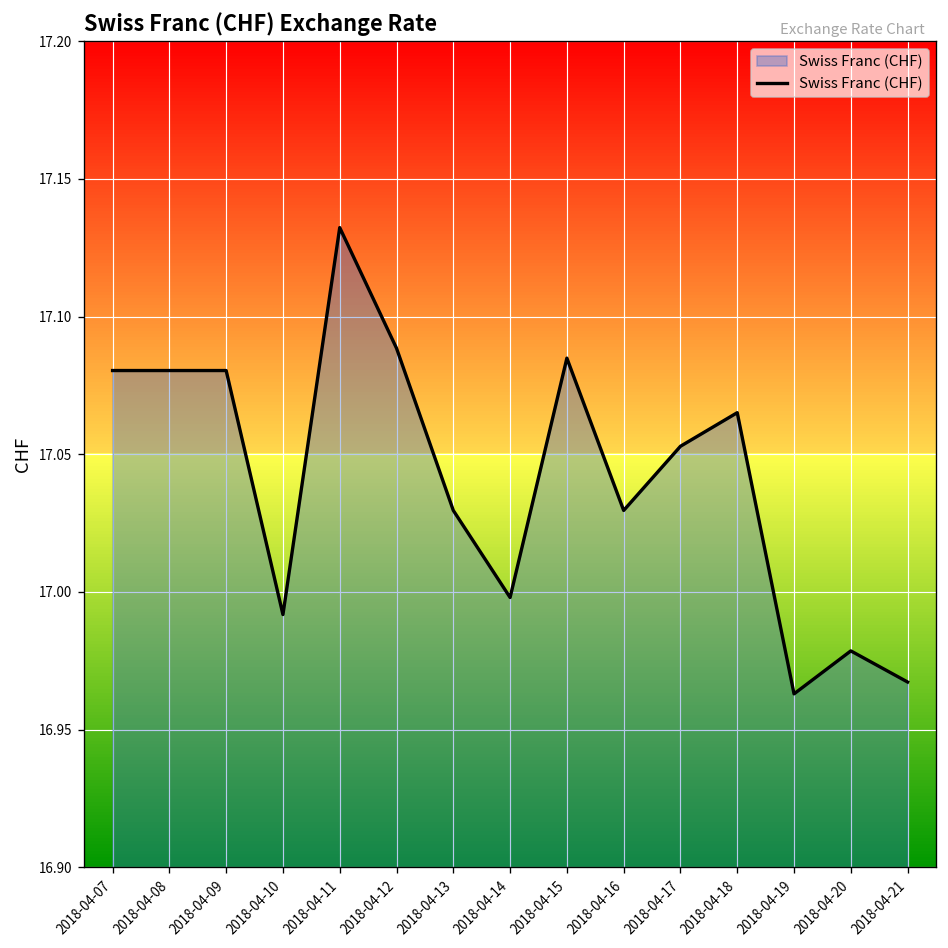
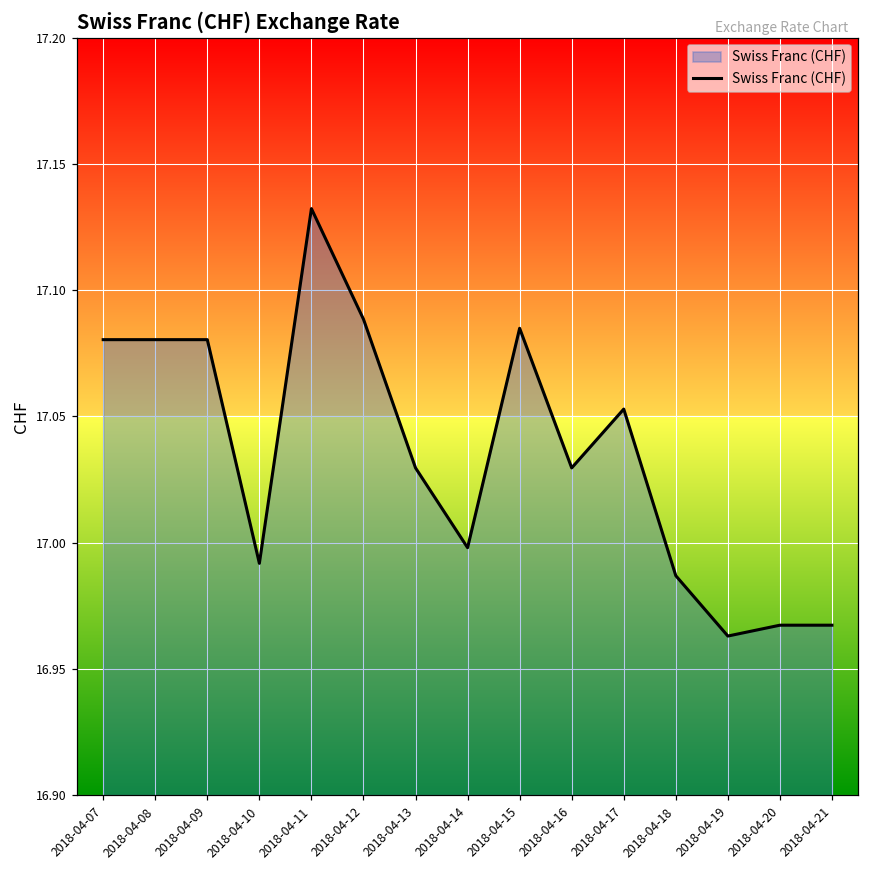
  {
    "2018-04-07": 17.080,
    "2018-04-08": 17.080,
    "2018-04-09": 17.080,
    "2018-04-10": 16.992,
    "2018-04-11": 17.132,
    "2018-04-12": 17.089,
    "2018-04-13": 17.030,
    "2018-04-14": 16.998,
    "2018-04-15": 17.085,
    "2018-04-16": 17.030,
    "2018-04-17": 17.053,
-   "2018-04-18": 17.065,
+   "2018-04-18": 16.987,
    "2018-04-19": 16.963,
-   "2018-04-20": 16.979,
+   "2018-04-20": 16.967,
    "2018-04-21": 16.967
  }
